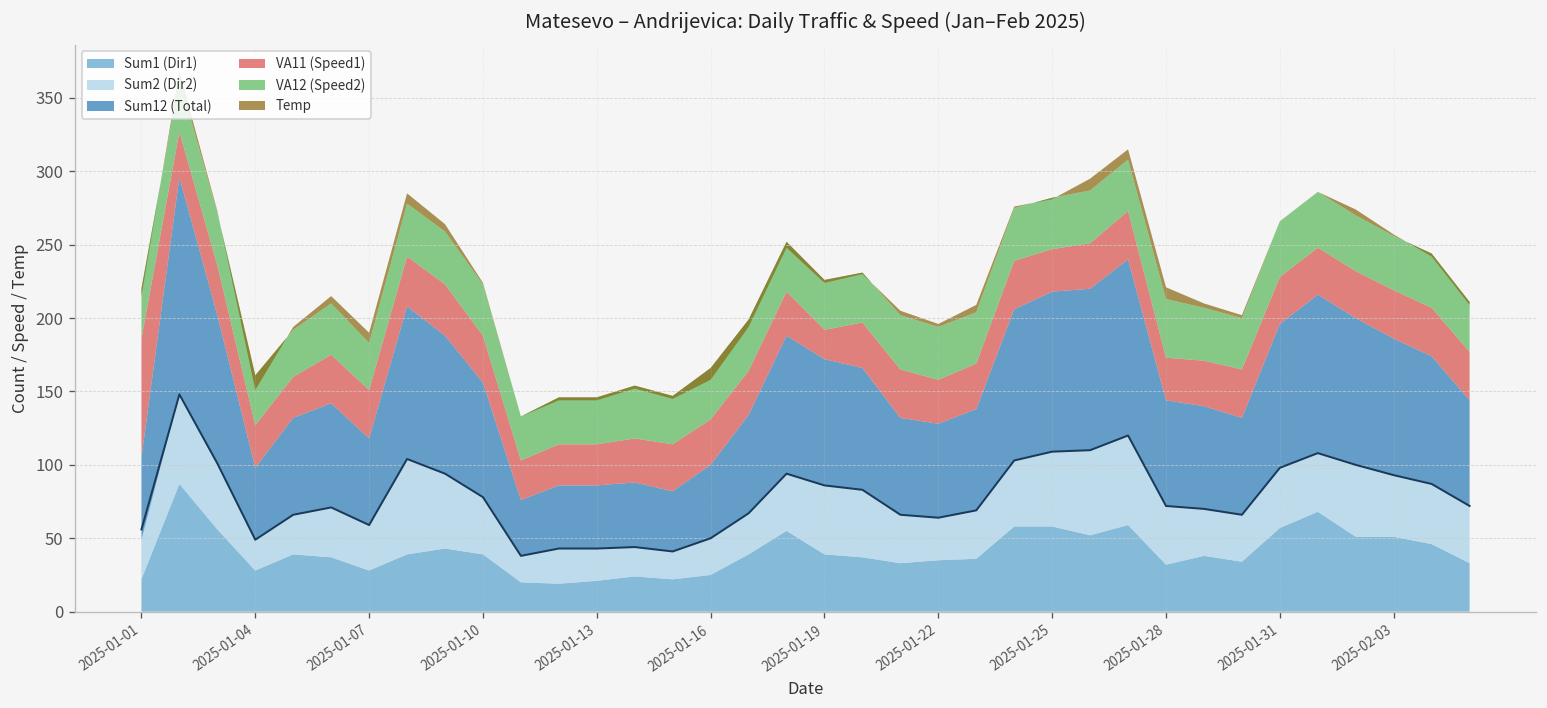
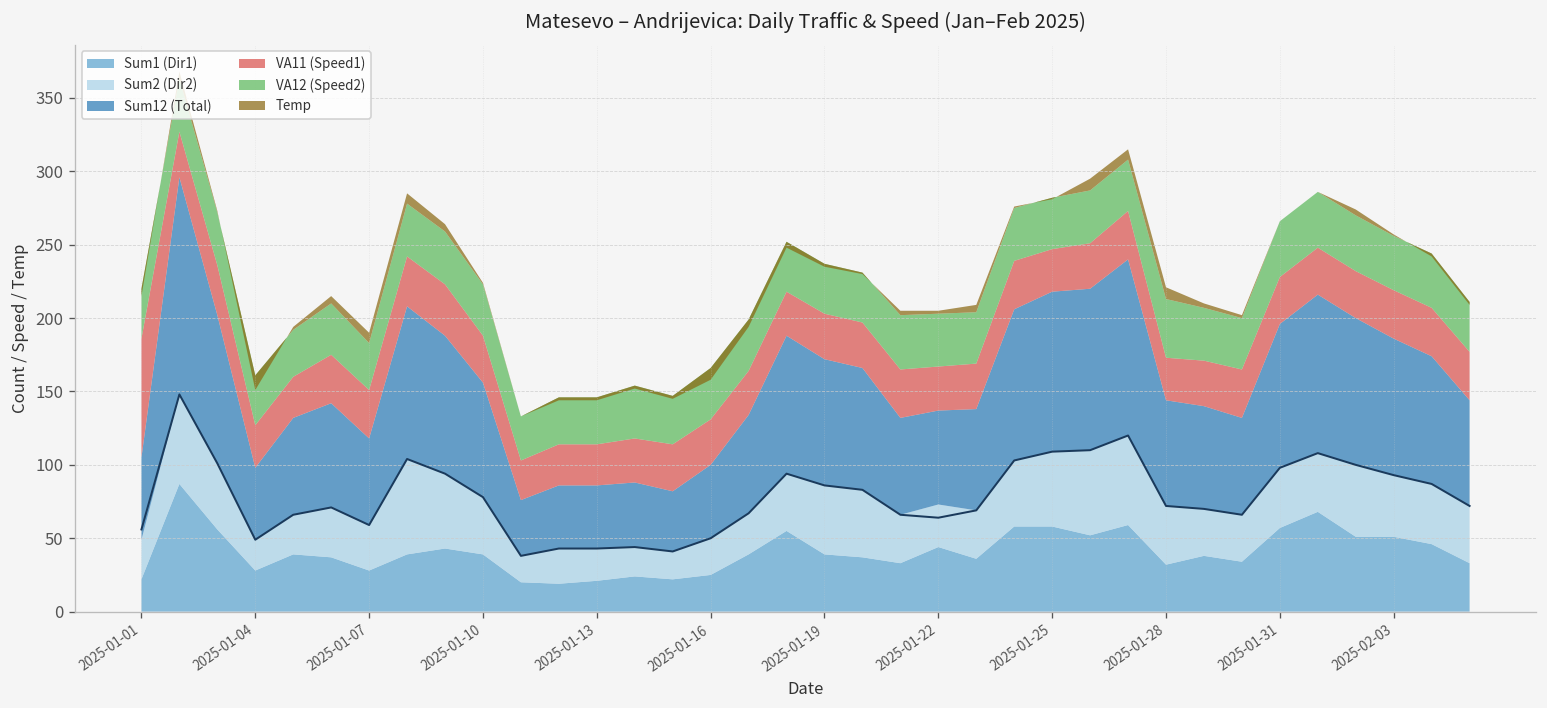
  {
    "Sum1 (Dir1)": {
      "2025-01-01": 22,
      "2025-01-04": 28,
      "2025-01-07": 28,
      "2025-01-10": 39,
      "2025-01-13": 21,
      "2025-01-16": 25,
      "2025-01-19": 39,
-     "2025-01-22": 35,
+     "2025-01-22": 44,
      "2025-01-25": 58,
      "2025-01-28": 32,
      "2025-01-31": 57,
      "2025-02-03": 51
    },
    "Sum12 (Total)": {
      "2025-01-01": 56,
      "2025-01-04": 49,
      "2025-01-07": 59,
      "2025-01-10": 78,
      "2025-01-13": 43,
      "2025-01-16": 50,
      "2025-01-19": 86,
      "2025-01-22": 64,
      "2025-01-25": 109,
      "2025-01-28": 72,
      "2025-01-31": 98,
      "2025-02-03": 93
    },
    "VA11 (Speed1)": {
      "2025-01-01": 81,
      "2025-01-04": 29,
      "2025-01-07": 33,
      "2025-01-10": 32,
      "2025-01-13": 28,
      "2025-01-16": 31,
-     "2025-01-19": 20,
+     "2025-01-19": 31,
      "2025-01-22": 30,
      "2025-01-25": 29,
      "2025-01-28": 29,
      "2025-01-31": 32,
      "2025-02-03": 33
    },
    "VA12 (Speed2)": {
      "2025-01-07": 32,
      "2025-01-28": 40
    },
    "Temp": {
      "2025-01-07": 7,
      "2025-01-28": 8
    }
  }
